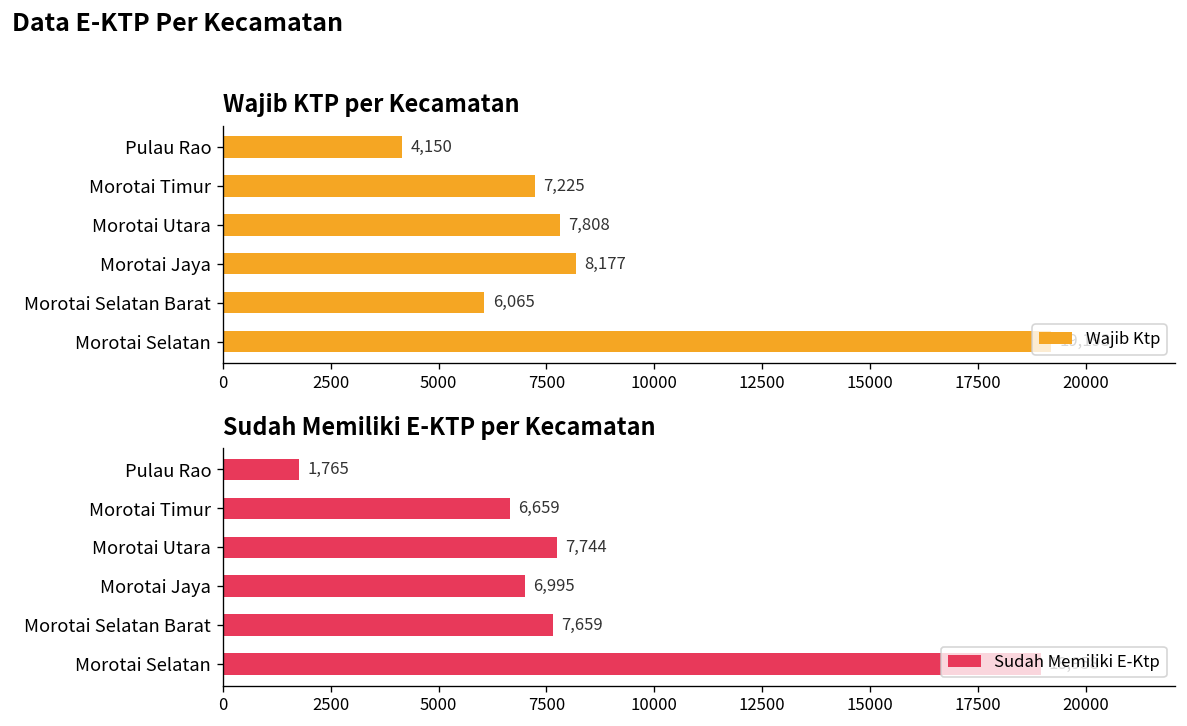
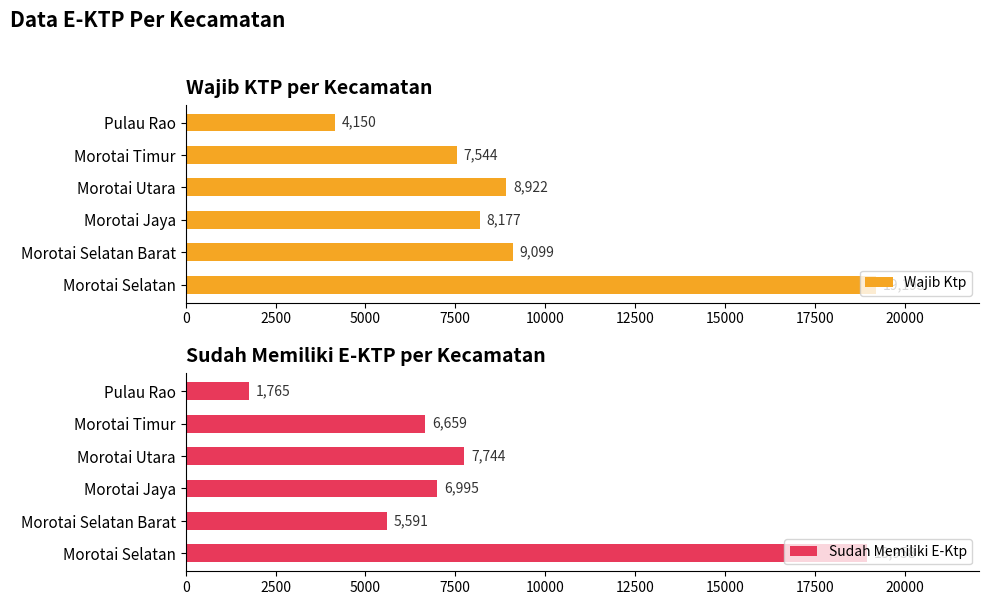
  {
    "Wajib KTP per Kecamatan": {
      "Pulau Rao": "4,150",
-     "Morotai Timur": "7,225",
-     "Morotai Utara": "7,808",
+     "Morotai Timur": "7,544",
+     "Morotai Utara": "8,922",
      "Morotai Jaya": "8,177",
-     "Morotai Selatan Barat": "6,065"
+     "Morotai Selatan Barat": "9,099"
    },
    "Sudah Memiliki E-KTP per Kecamatan": {
      "Pulau Rao": "1,765",
      "Morotai Timur": "6,659",
      "Morotai Utara": "7,744",
      "Morotai Jaya": "6,995",
-     "Morotai Selatan Barat": "7,659"
+     "Morotai Selatan Barat": "5,591"
    }
  }
